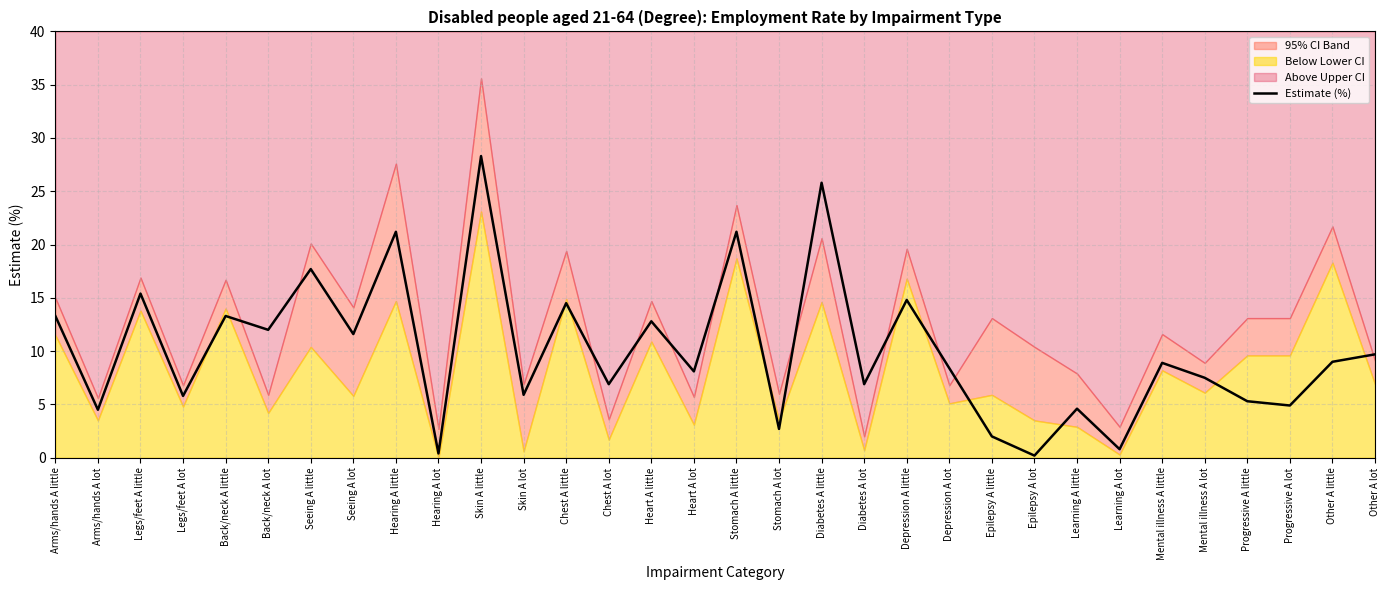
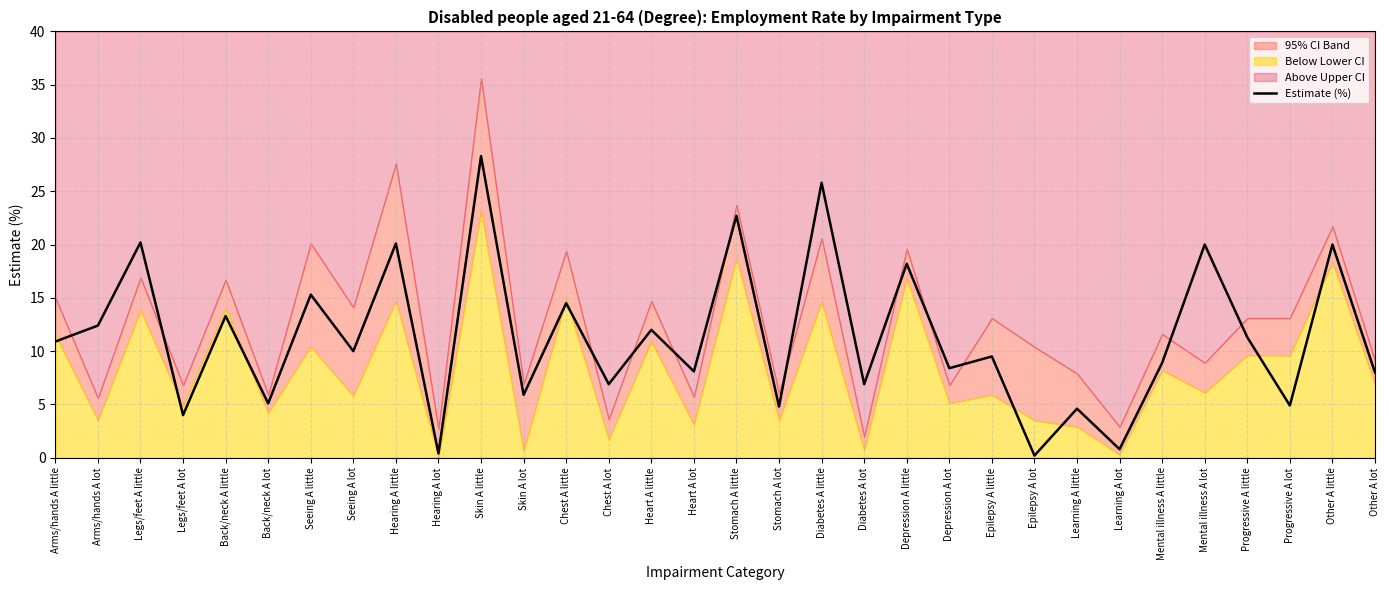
  {
    "Estimate (%)": {
-     "Arms/hands A little": 13.3,
-     "Arms/hands A lot": 4.5,
-     "Legs/feet A little": 15.4,
-     "Legs/feet A lot": 5.8,
+     "Arms/hands A little": 10.9,
+     "Arms/hands A lot": 12.4,
+     "Legs/feet A little": 20.2,
+     "Legs/feet A lot": 4.0,
      "Back/neck A little": 13.3,
-     "Back/neck A lot": 12.0,
-     "Seeing A little": 17.7,
-     "Seeing A lot": 11.6,
-     "Hearing A little": 21.2,
+     "Back/neck A lot": 5.1,
+     "Seeing A little": 15.3,
+     "Seeing A lot": 10.0,
+     "Hearing A little": 20.1,
      "Hearing A lot": 0.4,
      "Skin A little": 28.3,
      "Skin A lot": 5.9,
      "Chest A little": 14.5,
      "Chest A lot": 6.9,
-     "Heart A little": 12.8,
+     "Heart A little": 12.0,
      "Heart A lot": 8.1,
-     "Stomach A little": 21.2,
-     "Stomach A lot": 2.7,
+     "Stomach A little": 22.7,
+     "Stomach A lot": 4.8,
      "Diabetes A little": 25.8,
      "Diabetes A lot": 6.9,
-     "Depression A little": 14.8,
+     "Depression A little": 18.2,
      "Depression A lot": 8.4,
-     "Epilepsy A little": 2.0,
+     "Epilepsy A little": 9.5,
      "Epilepsy A lot": 0.2,
      "Learning A little": 4.6,
      "Learning A lot": 0.8,
      "Mental illness A little": 8.9,
-     "Mental illness A lot": 7.5,
-     "Progressive A little": 5.3,
+     "Mental illness A lot": 20.0,
+     "Progressive A little": 11.3,
      "Progressive A lot": 4.9,
-     "Other A little": 9,
-     "Other A lot": 9.7
+     "Other A little": 20,
+     "Other A lot": 8.0
    },
    "Below Lower CI": {
      "Arms/hands A little": 11.5,
      "Arms/hands A lot": 3.5,
      "Legs/feet A little": 13.8,
      "Legs/feet A lot": 4.8,
      "Back/neck A little": 14.0,
      "Back/neck A lot": 4.2,
      "Seeing A little": 10.4,
      "Seeing A lot": 5.8,
      "Hearing A little": 14.7,
      "Hearing A lot": 0.0,
      "Skin A little": 23.1,
      "Skin A lot": 0.6,
      "Chest A little": 14.9,
      "Chest A lot": 1.7,
      "Heart A little": 10.9,
      "Heart A lot": 3.1,
      "Stomach A little": 18.7,
      "Stomach A lot": 3.5,
      "Diabetes A little": 14.6,
      "Diabetes A lot": 0.7,
      "Depression A little": 16.8,
      "Depression A lot": 5.1,
      "Epilepsy A little": 5.9,
      "Epilepsy A lot": 3.5,
      "Learning A little": 2.9,
      "Learning A lot": 0.3,
      "Mental illness A little": 8.2,
      "Mental illness A lot": 6.1,
      "Progressive A little": 9.6,
      "Progressive A lot": 9.6,
      "Other A little": 18.3,
      "Other A lot": 6.9
    }
  }
